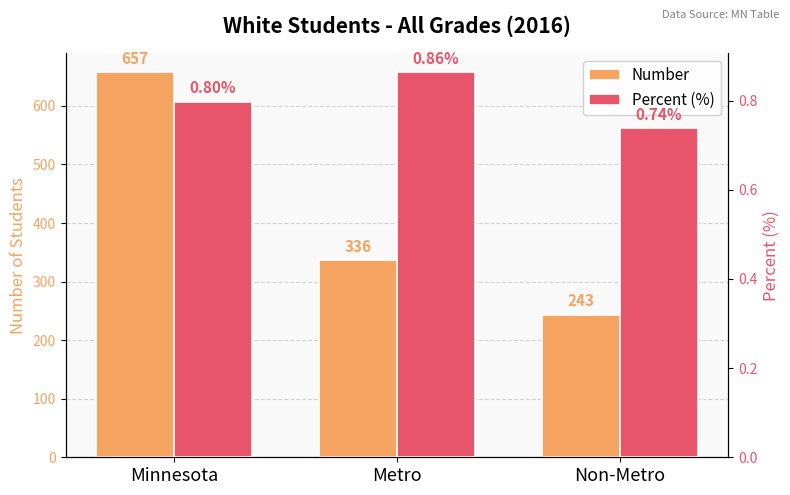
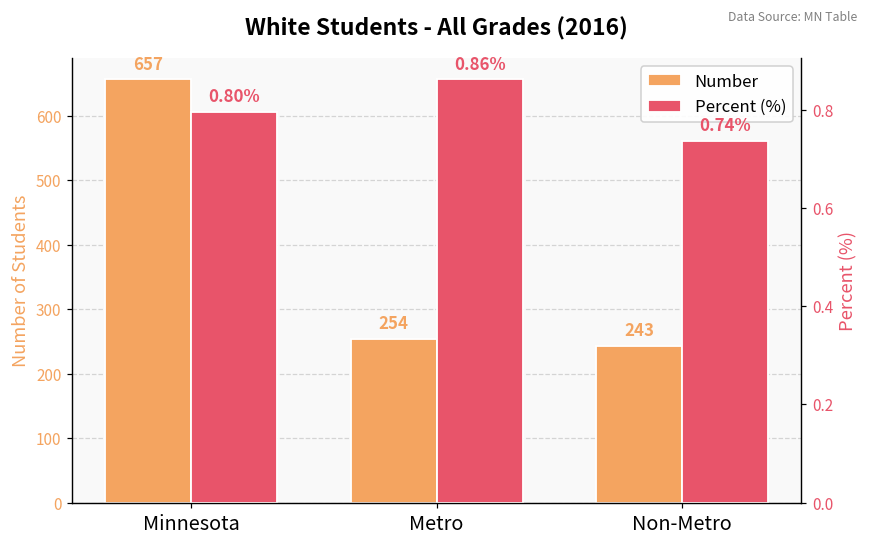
  {
    "Number": {
      "Minnesota": "657",
-     "Metro": "336",
+     "Metro": "254",
      "Non-Metro": "243"
    },
    "Percent (%)": {
      "Minnesota": "0.80%",
      "Metro": "0.86%"
    }
  }
